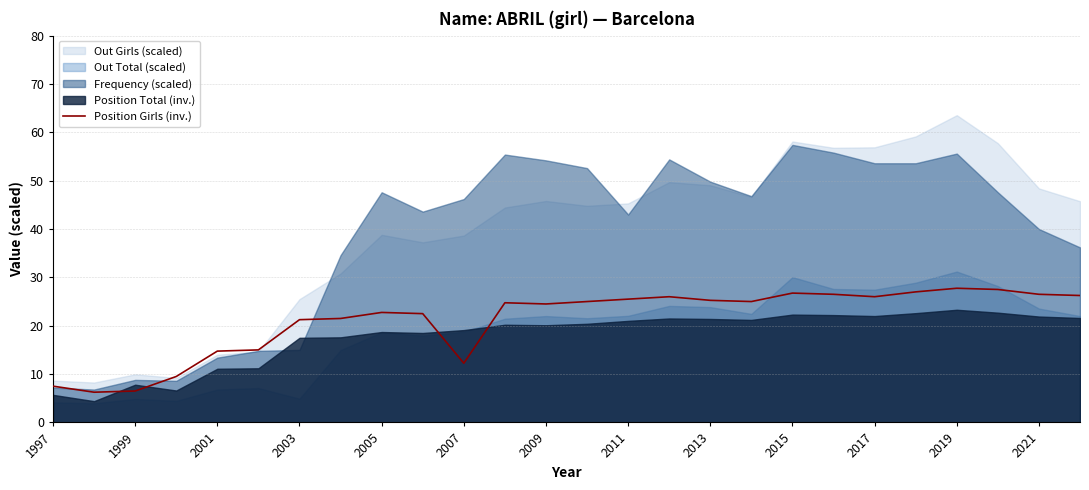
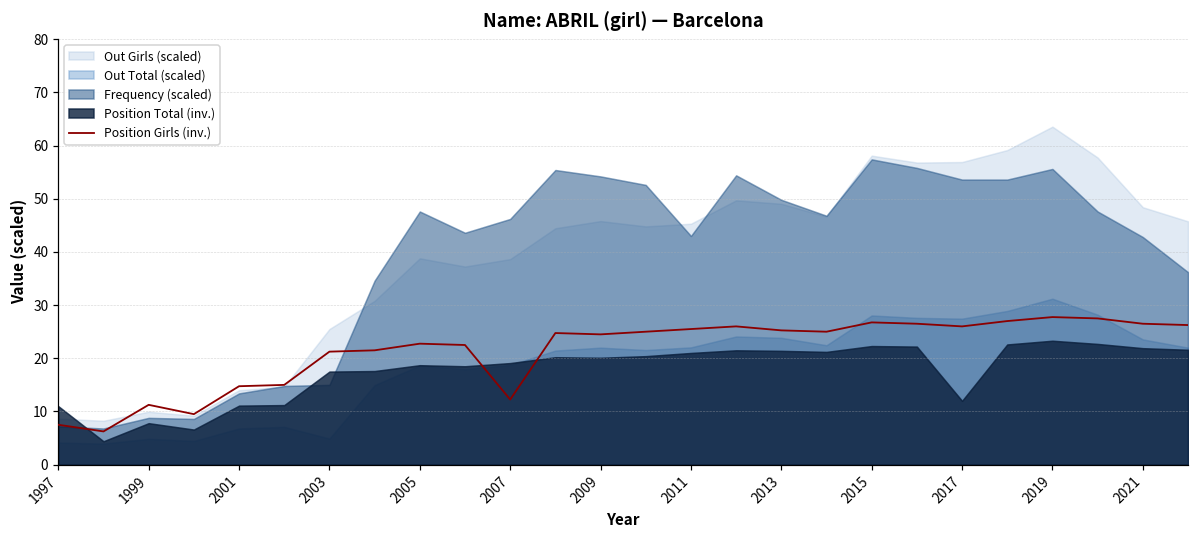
  {
    "Out Girls (scaled)": {
      "1997": 9,
      "1999": 10,
      "2001": 14,
      "2003": 26,
      "2005": 39,
      "2007": 39,
      "2009": 46,
      "2011": 45,
      "2013": 49,
      "2015": 58,
      "2017": 57,
      "2019": 64,
      "2021": 48
    },
    "Position Girls (inv.)": {
-     "1999": 7,
+     "1999": 11,
      "2001": 15,
      "2003": 21,
      "2005": 23,
      "2007": 12,
      "2009": 25,
      "2011": 26,
      "2013": 25,
      "2015": 27,
      "2017": 26,
      "2019": 28,
      "2021": 27
    },
    "Out Total (scaled)": {
      "1997": 4,
      "1999": 5,
      "2001": 7,
      "2003": 5,
      "2009": 22,
      "2011": 22,
      "2013": 24,
-     "2015": 30,
+     "2015": 28,
      "2017": 27,
      "2019": 31,
      "2021": 24
    },
    "Frequency (scaled)": {
      "1999": 9,
      "2001": 13,
      "2003": 15,
      "2005": 48,
      "2007": 46,
      "2009": 54,
      "2011": 43,
      "2013": 50,
      "2015": 57,
      "2017": 54,
      "2019": 56,
-     "2021": 40
+     "2021": 43
    },
    "Position Total (inv.)": {
-     "1997": 6,
+     "1997": 11,
      "1999": 8,
      "2001": 11,
      "2003": 18,
      "2009": 20,
      "2011": 21,
      "2013": 21,
      "2015": 22,
-     "2017": 22,
+     "2017": 12,
      "2019": 23,
      "2021": 22
    }
  }
